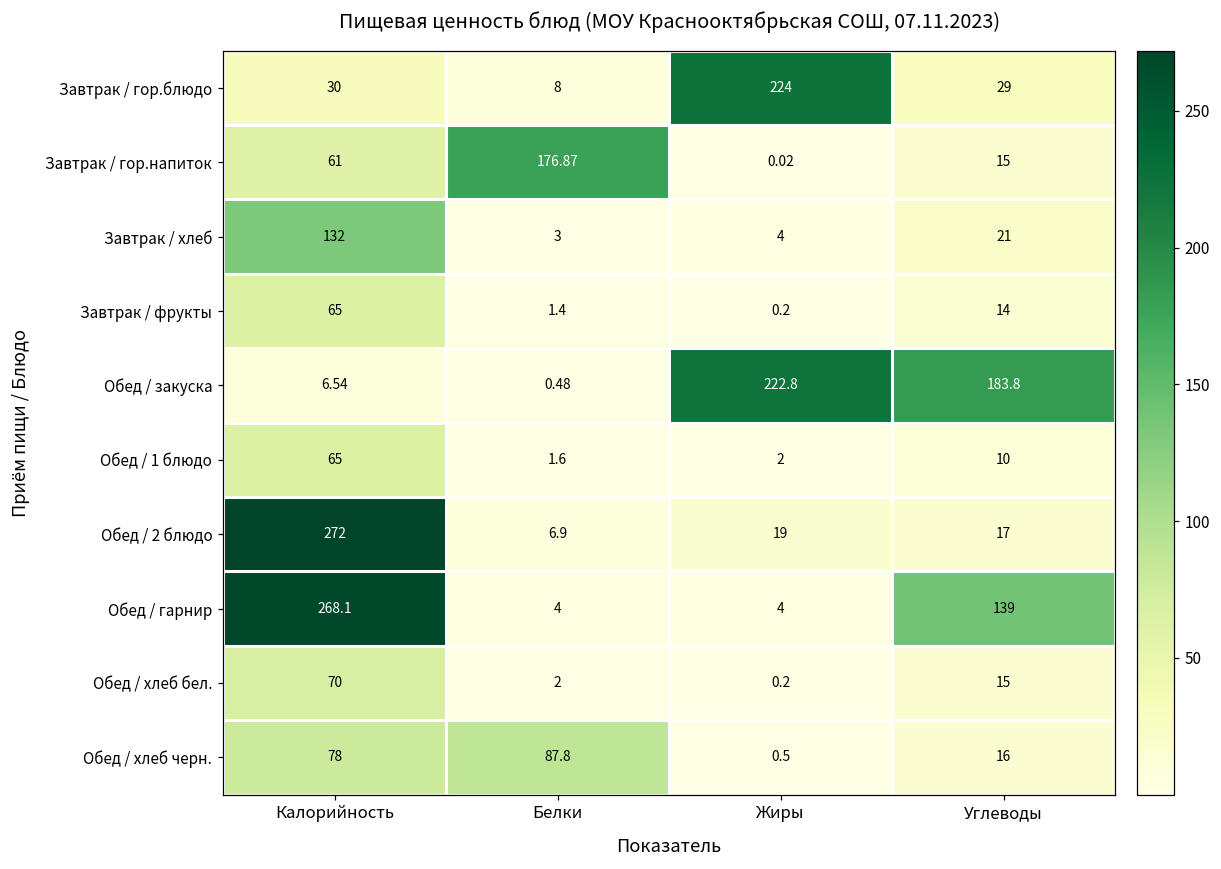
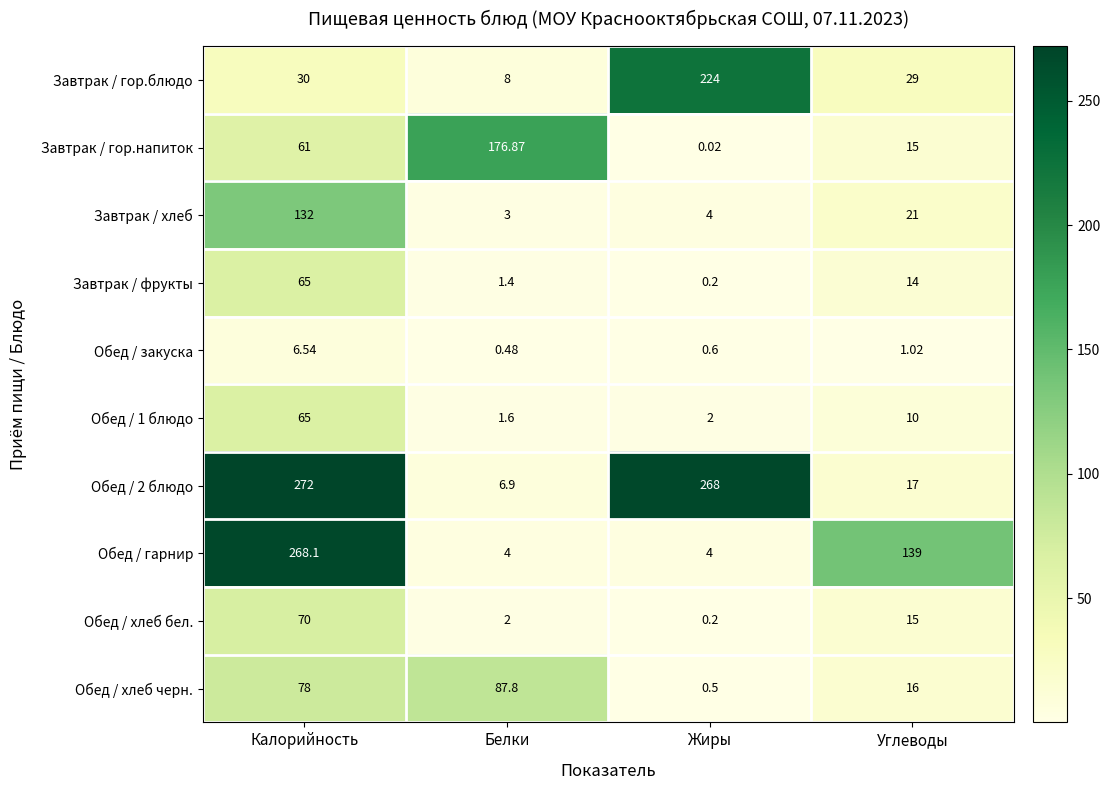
  {
    "Завтрак / гор.блюдо": {
      "Калорийность": 30,
      "Белки": 8,
      "Жиры": 224,
      "Углеводы": 29
    },
    "Завтрак / гор.напиток": {
      "Калорийность": 61,
      "Белки": 176.87,
      "Жиры": 0.02,
      "Углеводы": 15
    },
    "Завтрак / хлеб": {
      "Калорийность": 132,
      "Белки": 3,
      "Жиры": 4,
      "Углеводы": 21
    },
    "Завтрак / фрукты": {
      "Калорийность": 65,
      "Белки": 1.4,
      "Жиры": 0.2,
      "Углеводы": 14
    },
    "Обед / закуска": {
      "Калорийность": 6.54,
      "Белки": 0.48,
-     "Жиры": 222.8,
-     "Углеводы": 183.8
+     "Жиры": 0.6,
+     "Углеводы": 1.02
    },
    "Обед / 1 блюдо": {
      "Калорийность": 65,
      "Белки": 1.6,
      "Жиры": 2,
      "Углеводы": 10
    },
    "Обед / 2 блюдо": {
      "Калорийность": 272,
      "Белки": 6.9,
-     "Жиры": 19,
+     "Жиры": 268,
      "Углеводы": 17
    },
    "Обед / гарнир": {
      "Калорийность": 268.1,
      "Белки": 4,
      "Жиры": 4,
      "Углеводы": 139
    },
    "Обед / хлеб бел.": {
      "Калорийность": 70,
      "Белки": 2,
      "Жиры": 0.2,
      "Углеводы": 15
    },
    "Обед / хлеб черн.": {
      "Калорийность": 78,
      "Белки": 87.8,
      "Жиры": 0.5,
      "Углеводы": 16
    }
  }
